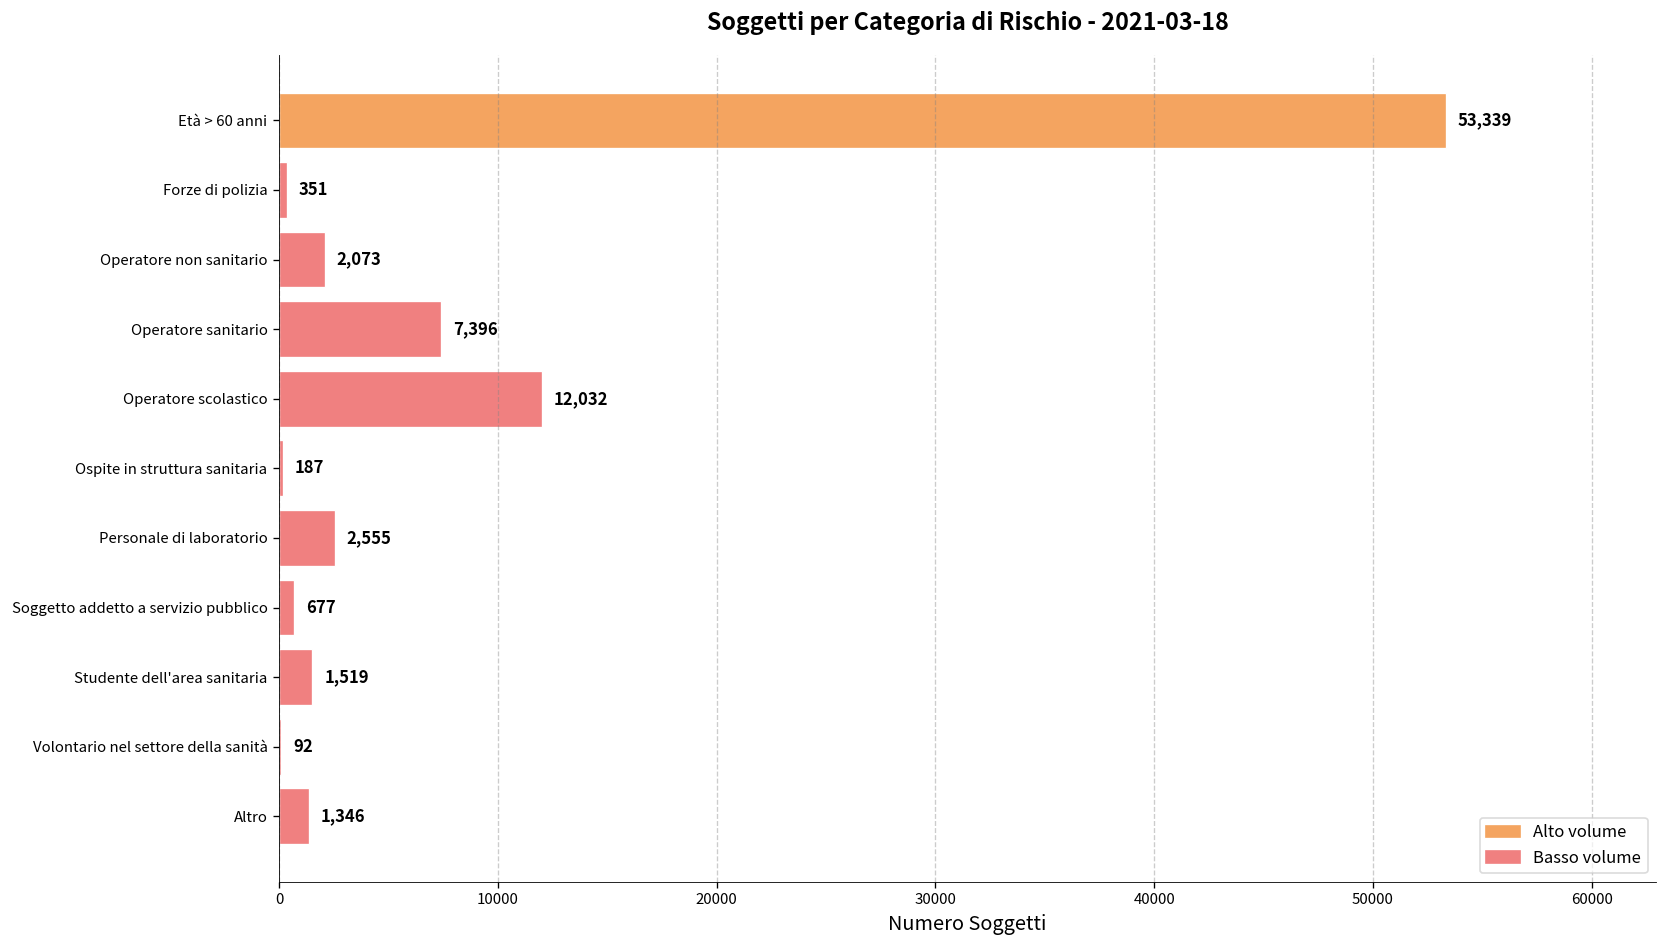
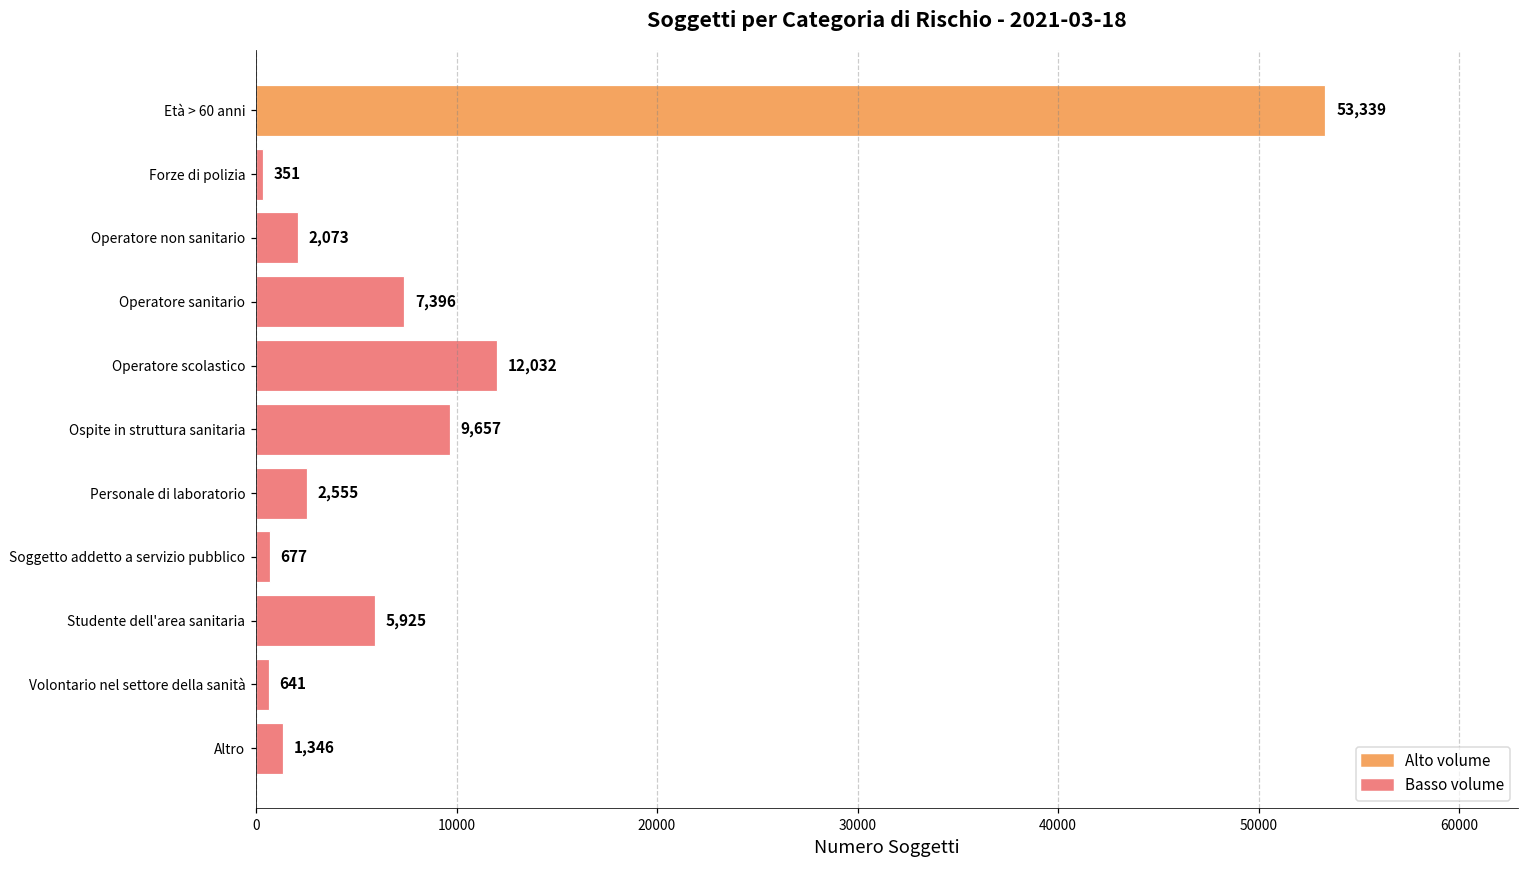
  {
    "Età > 60 anni": "53,339",
    "Forze di polizia": "351",
    "Operatore non sanitario": "2,073",
    "Operatore sanitario": "7,396",
    "Operatore scolastico": "12,032",
-   "Ospite in struttura sanitaria": "187",
+   "Ospite in struttura sanitaria": "9,657",
    "Personale di laboratorio": "2,555",
    "Soggetto addetto a servizio pubblico": "677",
-   "Studente dell'area sanitaria": "1,519",
-   "Volontario nel settore della sanità": "92",
+   "Studente dell'area sanitaria": "5,925",
+   "Volontario nel settore della sanità": "641",
    "Altro": "1,346"
  }
